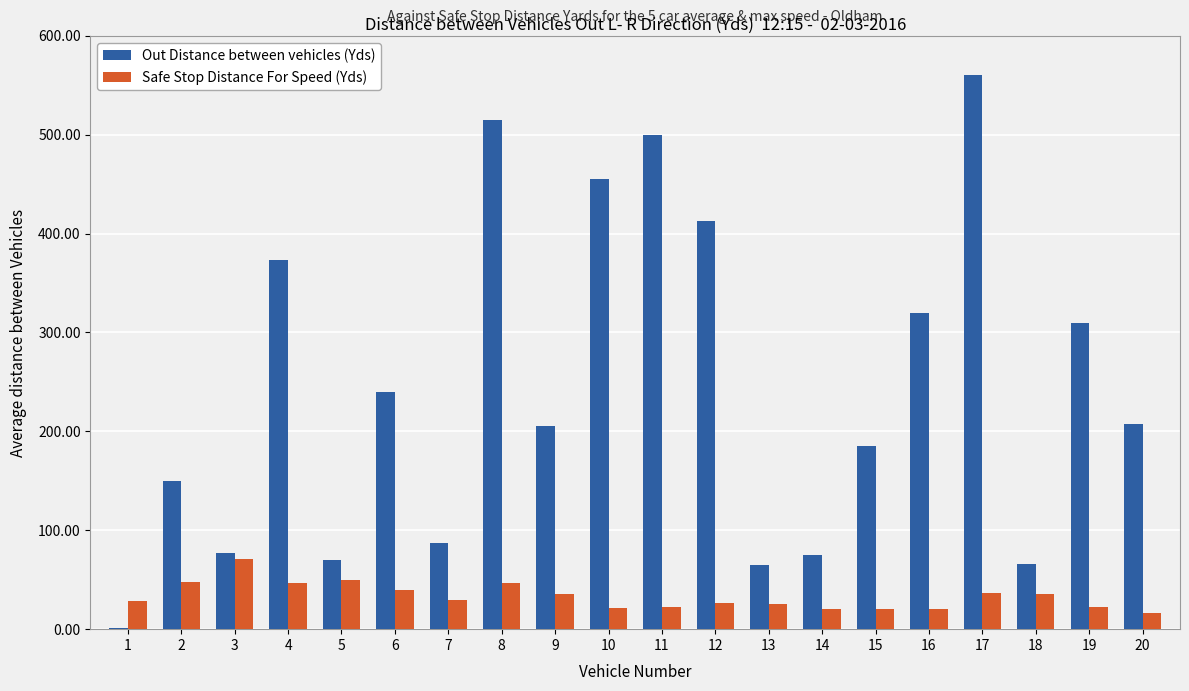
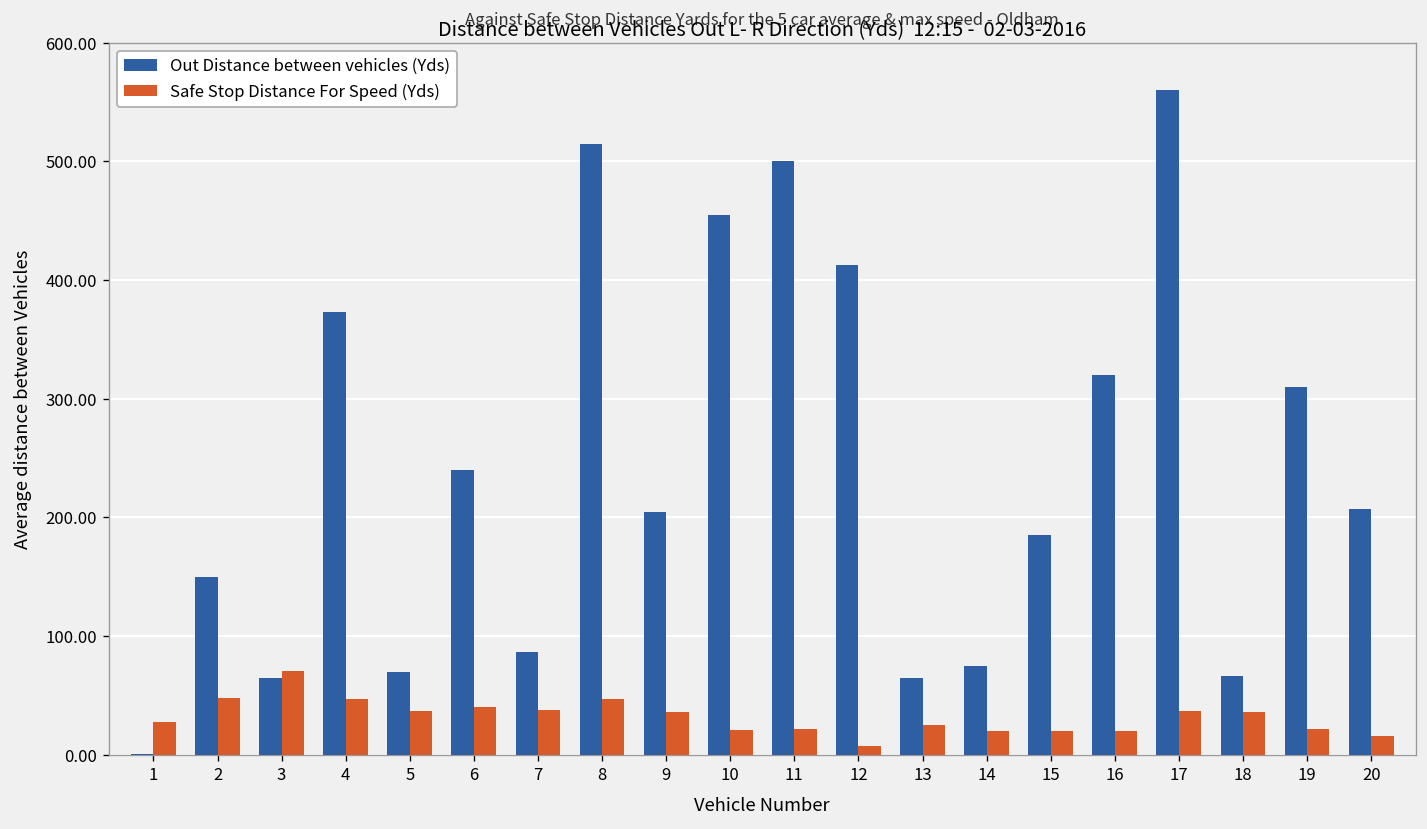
  {
    "Out Distance between vehicles (Yds)": {
      "2": 150,
-     "3": 80,
+     "3": 70,
      "4": 370,
      "5": 70,
      "6": 240,
      "7": 90,
      "8": 520,
      "9": 210,
      "10": 460,
      "11": 500,
      "12": 410,
      "13": 70,
      "14": 80,
      "15": 190,
      "16": 320,
      "17": 560,
      "18": 70,
      "19": 310,
      "20": 210
    },
    "Safe Stop Distance For Speed (Yds)": {
      "1": 30,
      "2": 50,
      "3": 70,
      "4": 50,
-     "5": 50,
+     "5": 40,
      "6": 40,
-     "7": 30,
+     "7": 40,
      "8": 50,
      "9": 40,
      "10": 20,
      "11": 20,
-     "12": 30,
+     "12": 10,
      "13": 30,
      "14": 20,
      "15": 20,
      "16": 20,
      "17": 40,
      "18": 40,
      "19": 20,
      "20": 20
    }
  }
